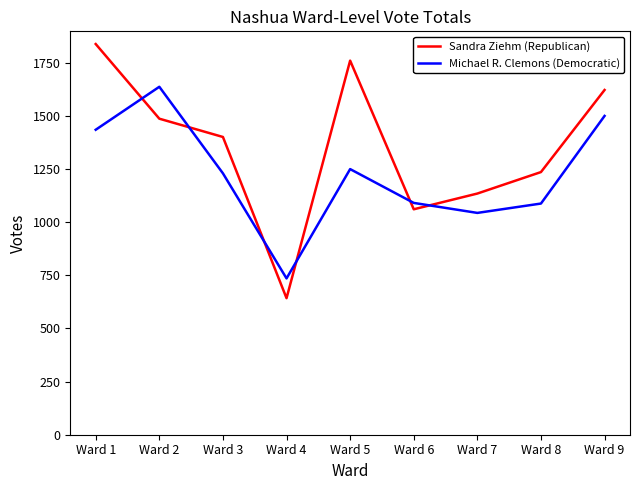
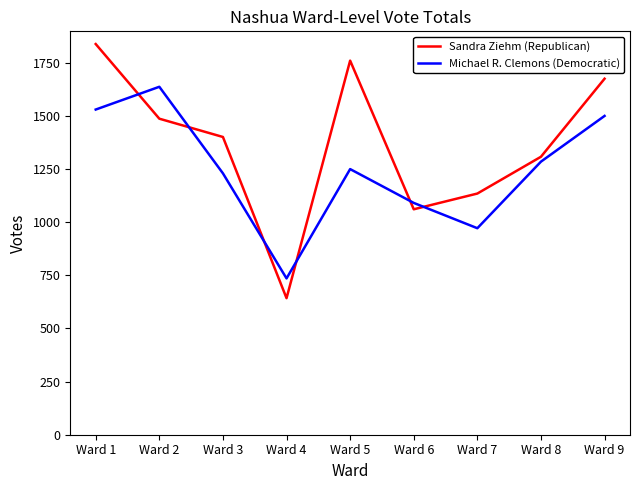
  {
    "Sandra Ziehm (Republican)": {
      "Ward 1": 1840,
      "Ward 2": 1490,
      "Ward 3": 1400,
      "Ward 4": 640,
      "Ward 5": 1760,
      "Ward 6": 1060,
      "Ward 7": 1130,
-     "Ward 8": 1240,
-     "Ward 9": 1620
+     "Ward 8": 1310,
+     "Ward 9": 1670
    },
    "Michael R. Clemons (Democratic)": {
-     "Ward 1": 1430,
+     "Ward 1": 1530,
      "Ward 2": 1640,
      "Ward 3": 1230,
      "Ward 4": 740,
      "Ward 5": 1250,
      "Ward 6": 1090,
-     "Ward 7": 1040,
-     "Ward 8": 1090,
+     "Ward 7": 970,
+     "Ward 8": 1280,
      "Ward 9": 1500
    }
  }
